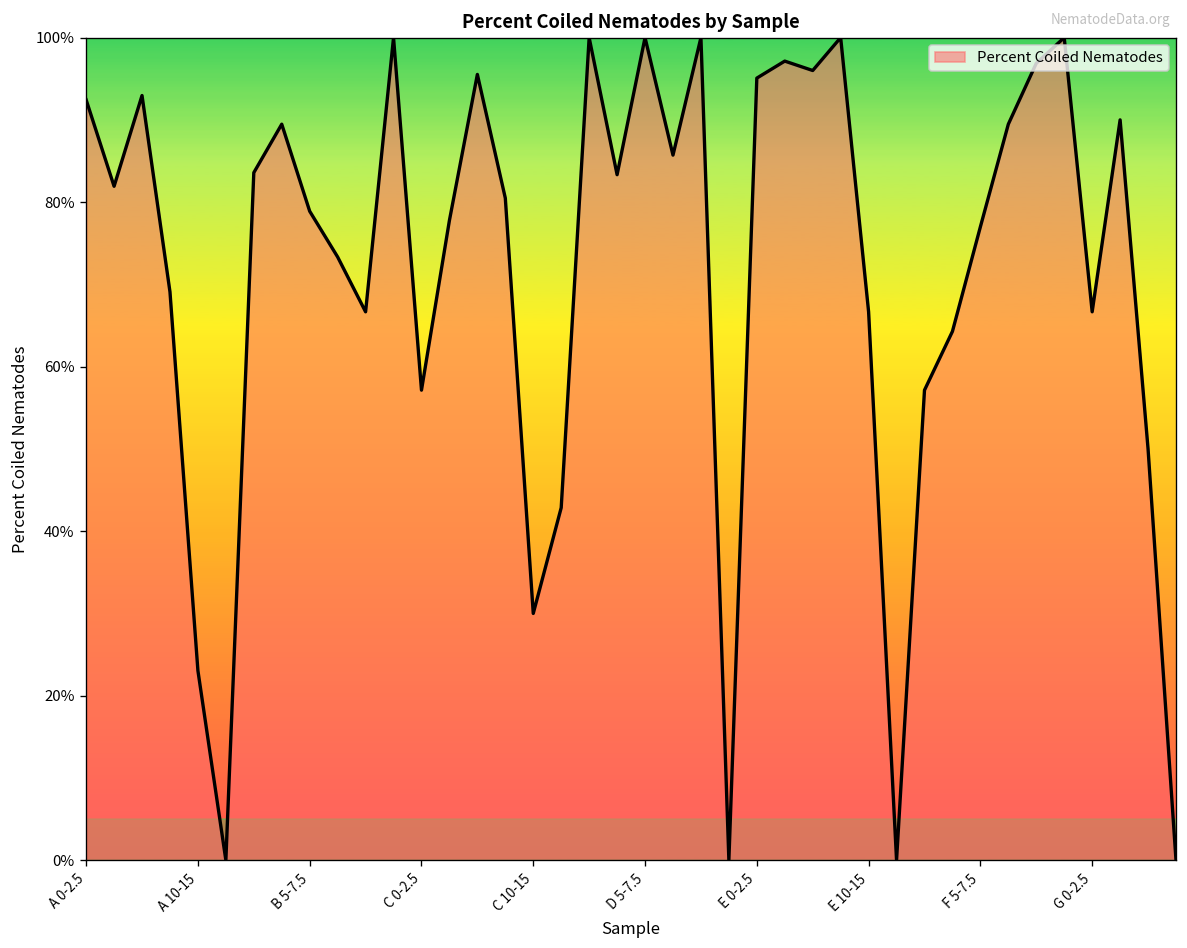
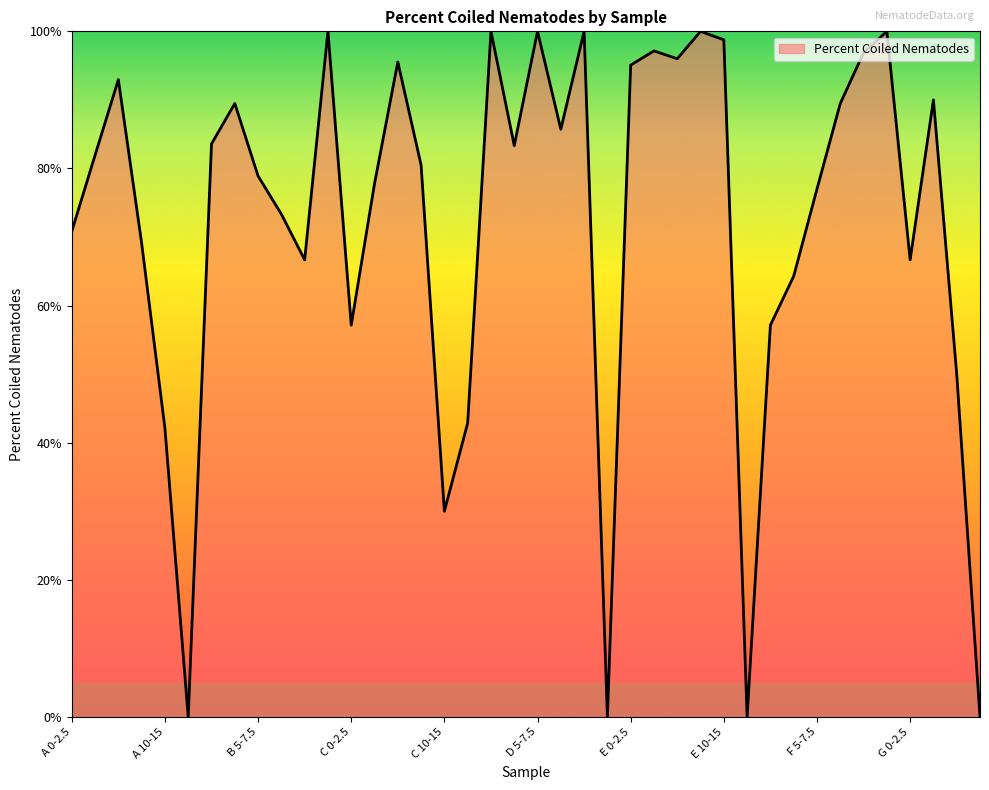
  {
-   "A 0-2.5": "92%",
-   "A 10-15": "23%",
+   "A 0-2.5": "71%",
+   "A 10-15": "42%",
    "B 5-7.5": "79%",
    "C 0-2.5": "57%",
    "C 10-15": "30%",
    "D 5-7.5": "100%",
    "E 0-2.5": "95%",
-   "E 10-15": "67%",
+   "E 10-15": "99%",
    "F 5-7.5": "77%",
    "G 0-2.5": "67%"
  }
